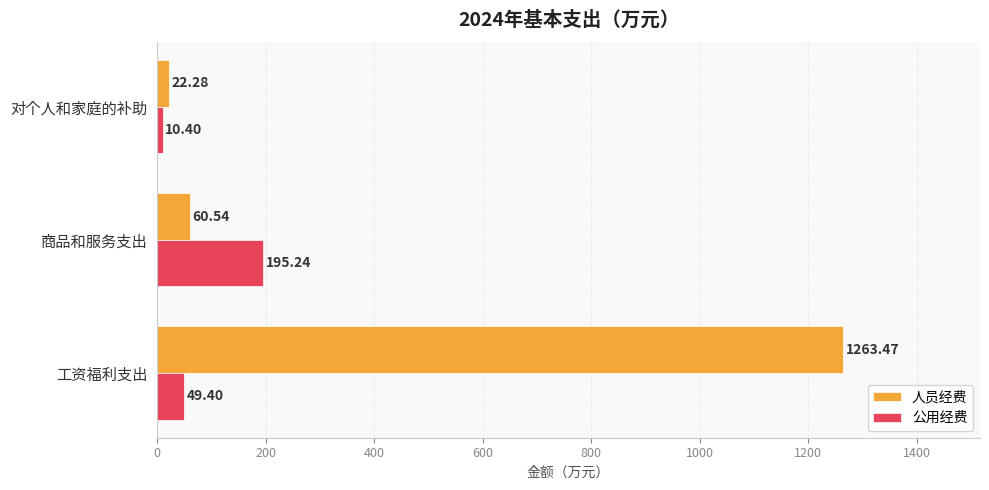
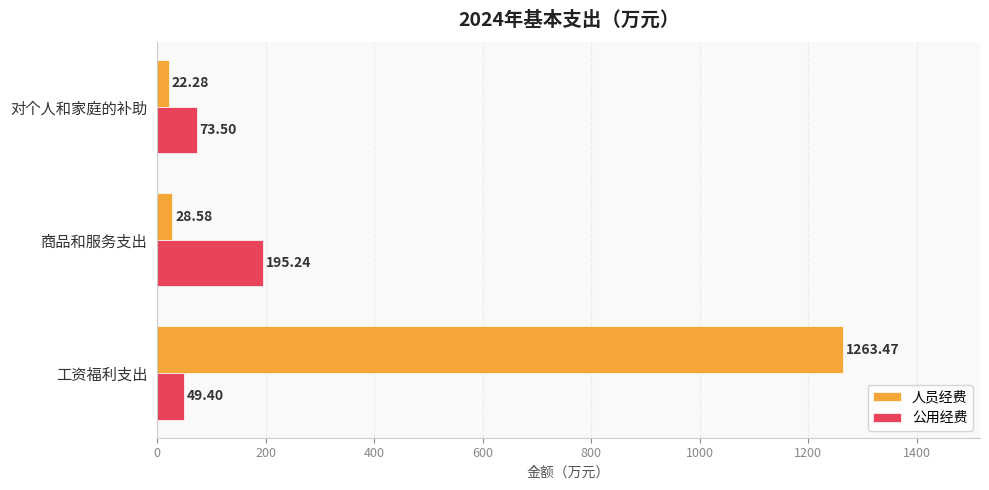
  {
    "人员经费": {
      "对个人和家庭的补助": 22.28,
-     "商品和服务支出": 60.54,
+     "商品和服务支出": 28.58,
      "工资福利支出": 1263.47
    },
    "公用经费": {
-     "对个人和家庭的补助": 10.40,
+     "对个人和家庭的补助": 73.50,
      "商品和服务支出": 195.24,
      "工资福利支出": 49.40
    }
  }
